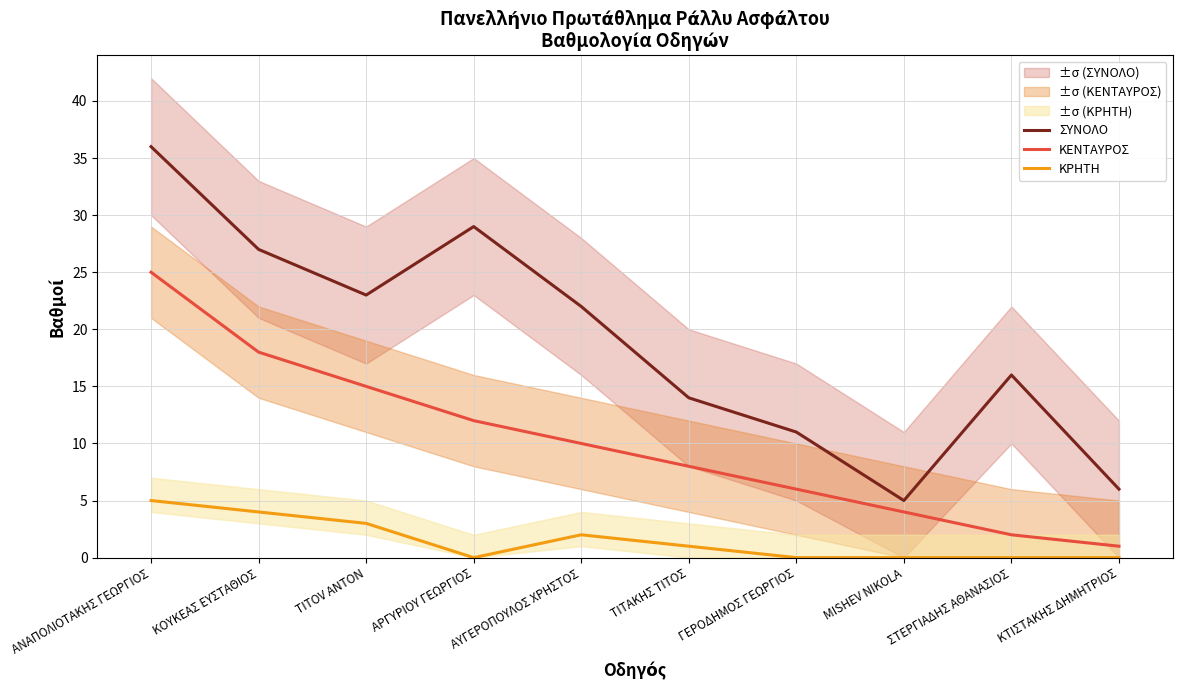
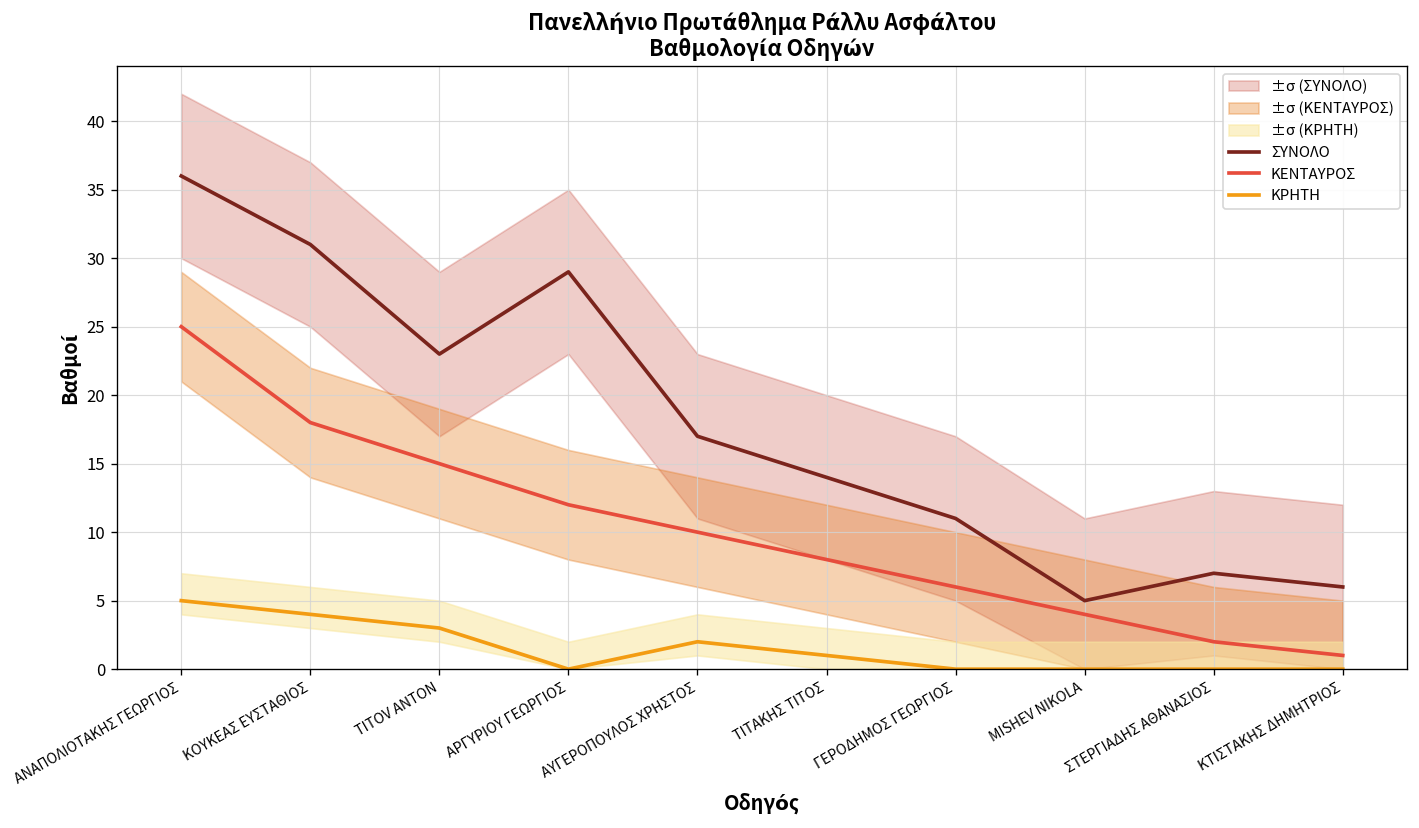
  {
    "ΣΥΝΟΛΟ": {
      "ΑΝΑΠΟΛΙΟΤΑΚΗΣ ΓΕΩΡΓΙΟΣ": 36,
-     "ΚΟΥΚΕΑΣ ΕΥΣΤΑΘΙΟΣ": 27,
+     "ΚΟΥΚΕΑΣ ΕΥΣΤΑΘΙΟΣ": 31,
      "TITOV ANTON": 23,
      "ΑΡΓΥΡΙΟΥ ΓΕΩΡΓΙΟΣ": 29,
-     "ΑΥΓΕΡΟΠΟΥΛΟΣ ΧΡΗΣΤΟΣ": 22,
+     "ΑΥΓΕΡΟΠΟΥΛΟΣ ΧΡΗΣΤΟΣ": 17,
      "ΤΙΤΑΚΗΣ ΤΙΤΟΣ": 14,
      "ΓΕΡΟΔΗΜΟΣ ΓΕΩΡΓΙΟΣ": 11,
      "MISHEV NIKOLA": 5,
-     "ΣΤΕΡΓΙΑΔΗΣ ΑΘΑΝΑΣΙΟΣ": 16,
+     "ΣΤΕΡΓΙΑΔΗΣ ΑΘΑΝΑΣΙΟΣ": 7,
      "ΚΤΙΣΤΑΚΗΣ ΔΗΜΗΤΡΙΟΣ": 6
    }
  }
